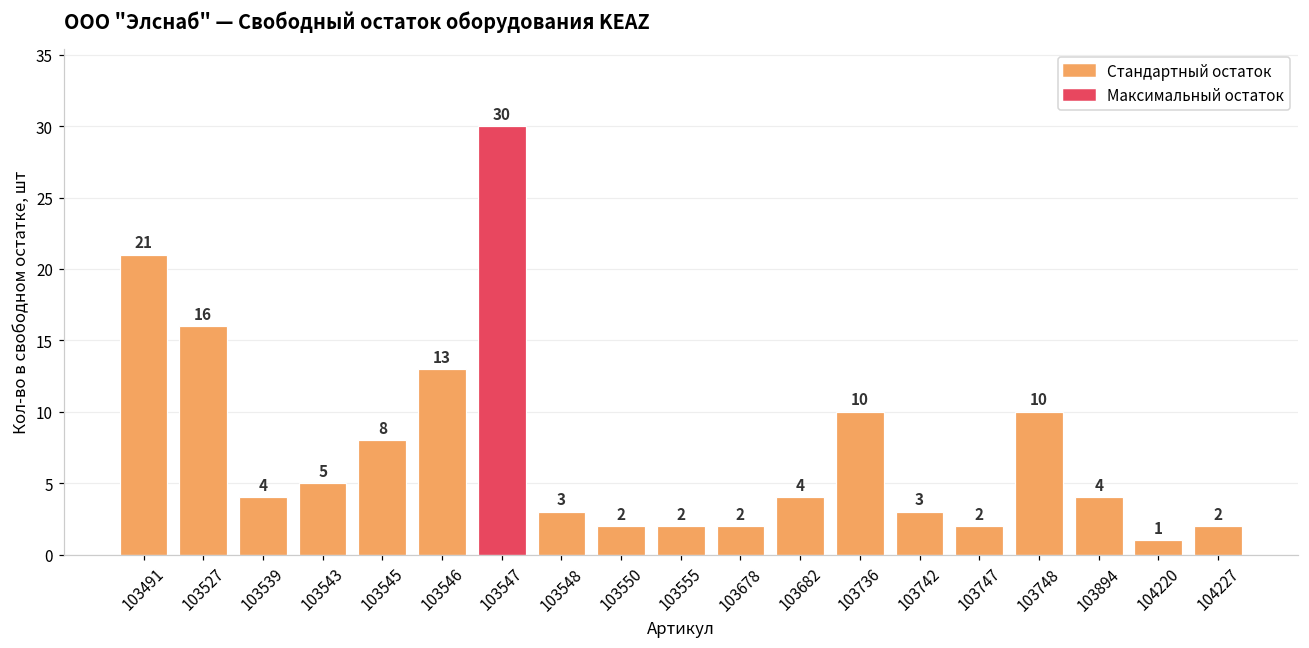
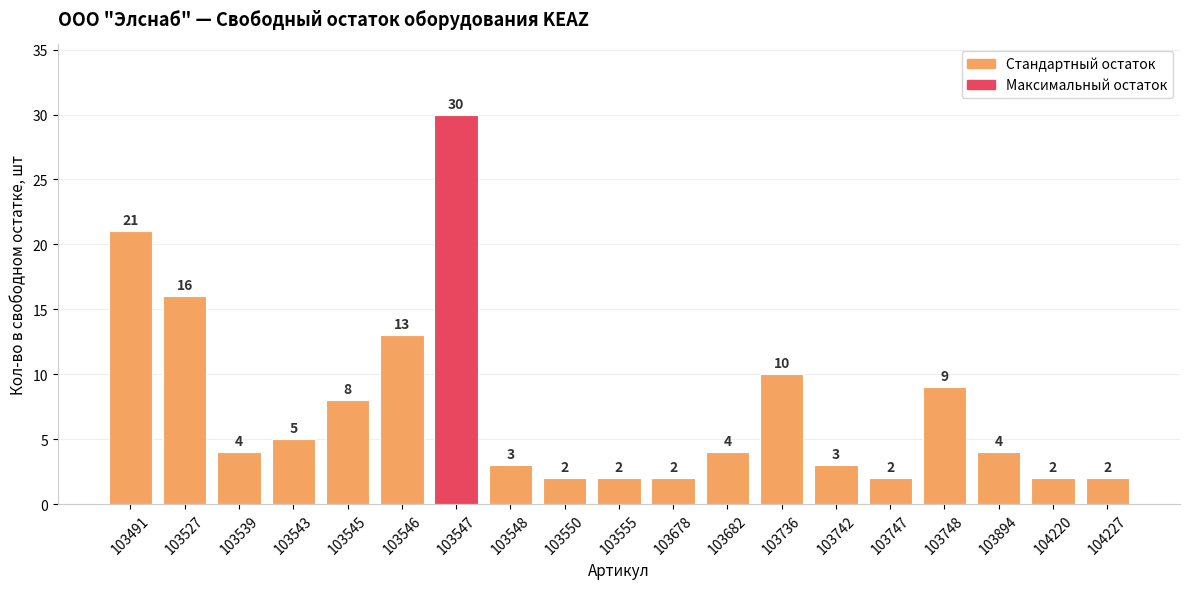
  {
    "103491": 21,
    "103527": 16,
    "103539": 4,
    "103543": 5,
    "103545": 8,
    "103546": 13,
    "103547": 30,
    "103548": 3,
    "103550": 2,
    "103555": 2,
    "103678": 2,
    "103682": 4,
    "103736": 10,
    "103742": 3,
    "103747": 2,
-   "103748": 10,
+   "103748": 9,
    "103894": 4,
-   "104220": 1,
+   "104220": 2,
    "104227": 2
  }
